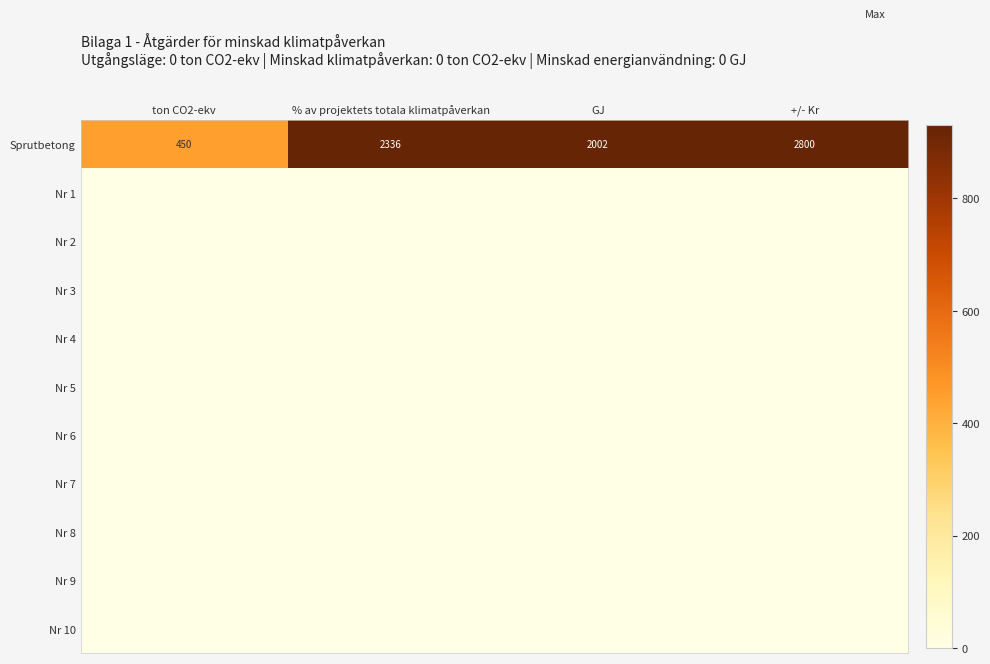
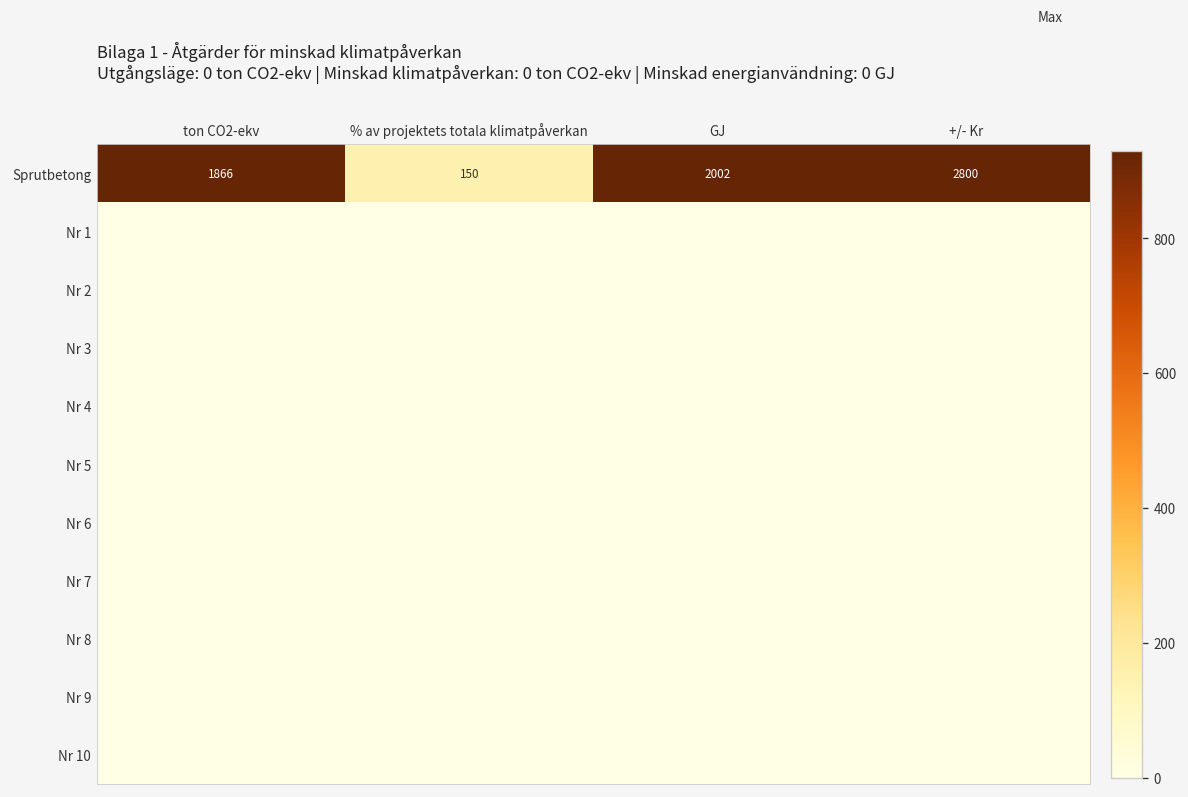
  {
    "Sprutbetong": {
-     "ton CO2-ekv": 450,
-     "% av projektets totala klimatpåverkan": 2336,
+     "ton CO2-ekv": 1866,
+     "% av projektets totala klimatpåverkan": 150,
      "GJ": 2002,
      "+/- Kr": 2800
    }
  }
